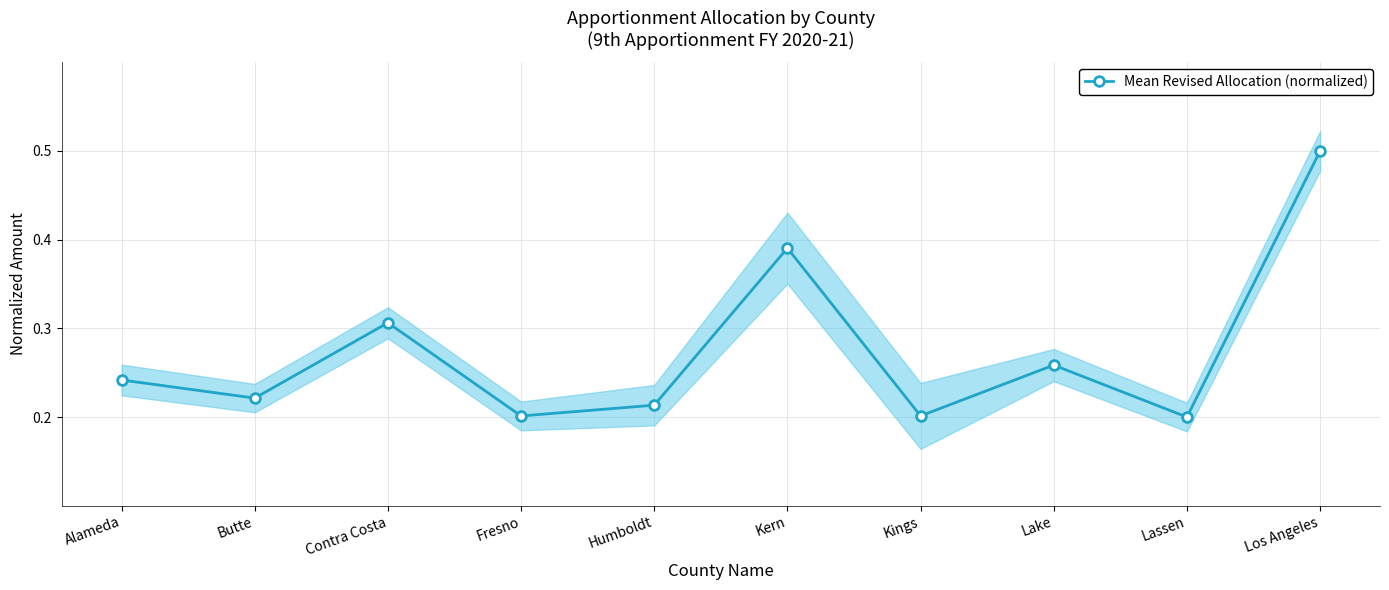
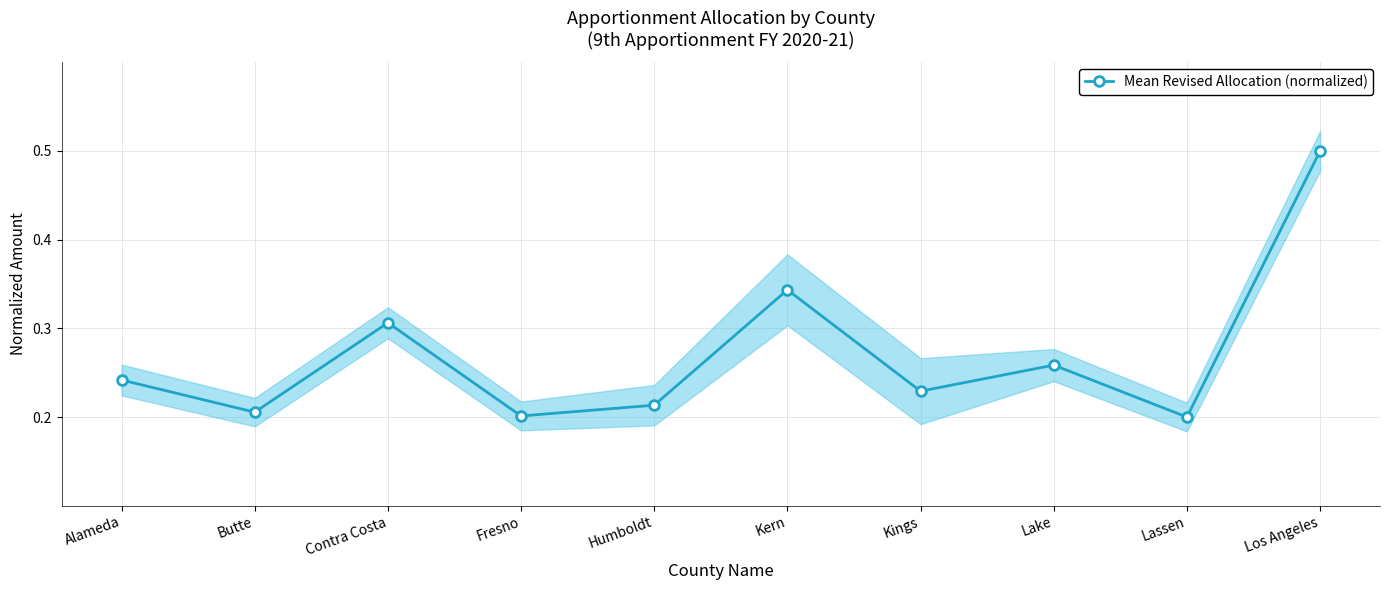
  {
    "Mean Revised Allocation (normalized)": {
      "Alameda": 0.24,
-     "Butte": 0.22,
+     "Butte": 0.21,
      "Contra Costa": 0.31,
      "Fresno": 0.20,
      "Humboldt": 0.21,
-     "Kern": 0.39,
-     "Kings": 0.20,
+     "Kern": 0.34,
+     "Kings": 0.23,
      "Lake": 0.26,
      "Lassen": 0.20,
      "Los Angeles": 0.50
    }
  }
